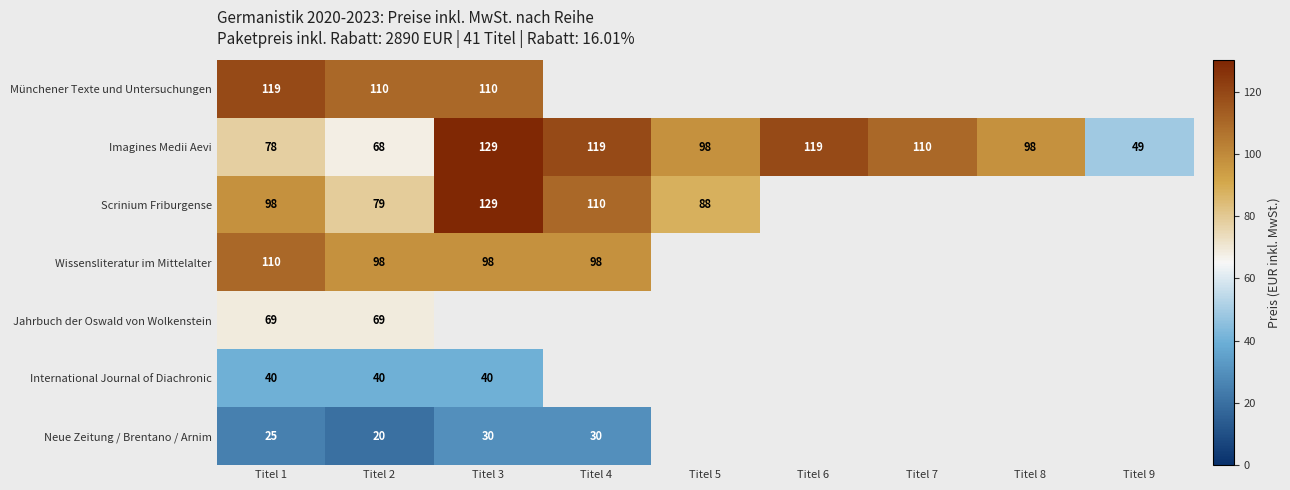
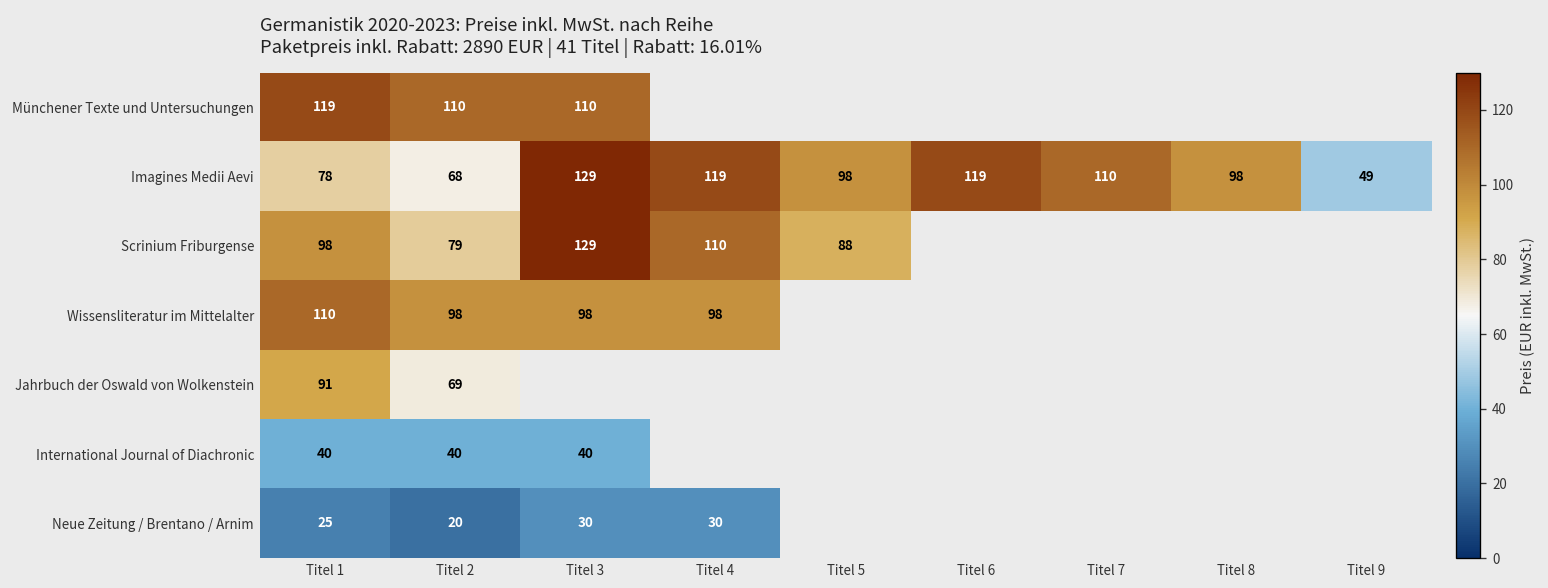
  {
    "Münchener Texte und Untersuchungen": {
      "Titel 1": 119,
      "Titel 2": 110,
      "Titel 3": 110
    },
    "Imagines Medii Aevi": {
      "Titel 1": 78,
      "Titel 2": 68,
      "Titel 3": 129,
      "Titel 4": 119,
      "Titel 5": 98,
      "Titel 6": 119,
      "Titel 7": 110,
      "Titel 8": 98,
      "Titel 9": 49
    },
    "Scrinium Friburgense": {
      "Titel 1": 98,
      "Titel 2": 79,
      "Titel 3": 129,
      "Titel 4": 110,
      "Titel 5": 88
    },
    "Wissensliteratur im Mittelalter": {
      "Titel 1": 110,
      "Titel 2": 98,
      "Titel 3": 98,
      "Titel 4": 98
    },
    "Jahrbuch der Oswald von Wolkenstein": {
-     "Titel 1": 69,
+     "Titel 1": 91,
      "Titel 2": 69
    },
    "International Journal of Diachronic": {
      "Titel 1": 40,
      "Titel 2": 40,
      "Titel 3": 40
    },
    "Neue Zeitung / Brentano / Arnim": {
      "Titel 1": 25,
      "Titel 2": 20,
      "Titel 3": 30,
      "Titel 4": 30
    }
  }
